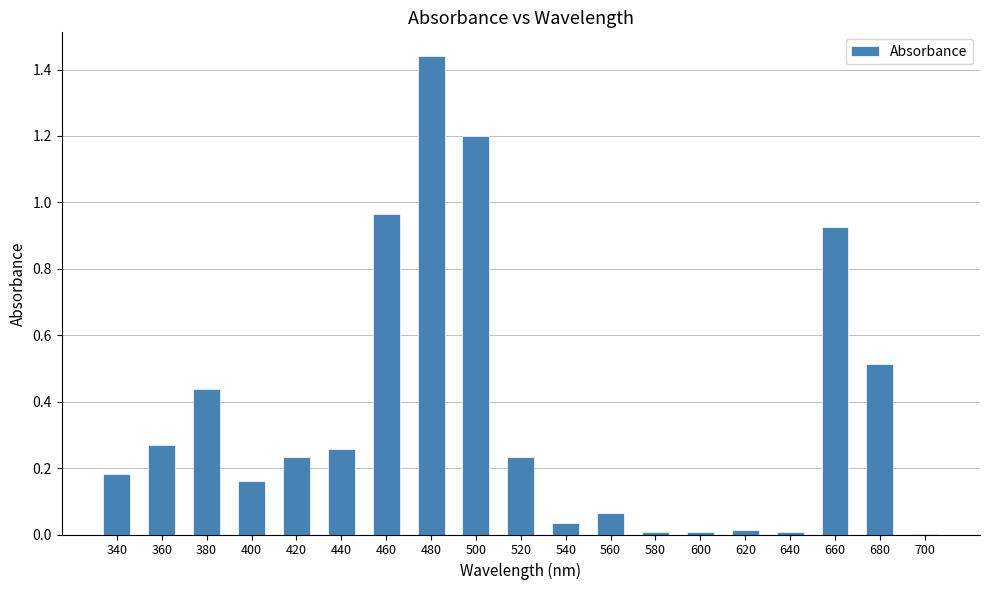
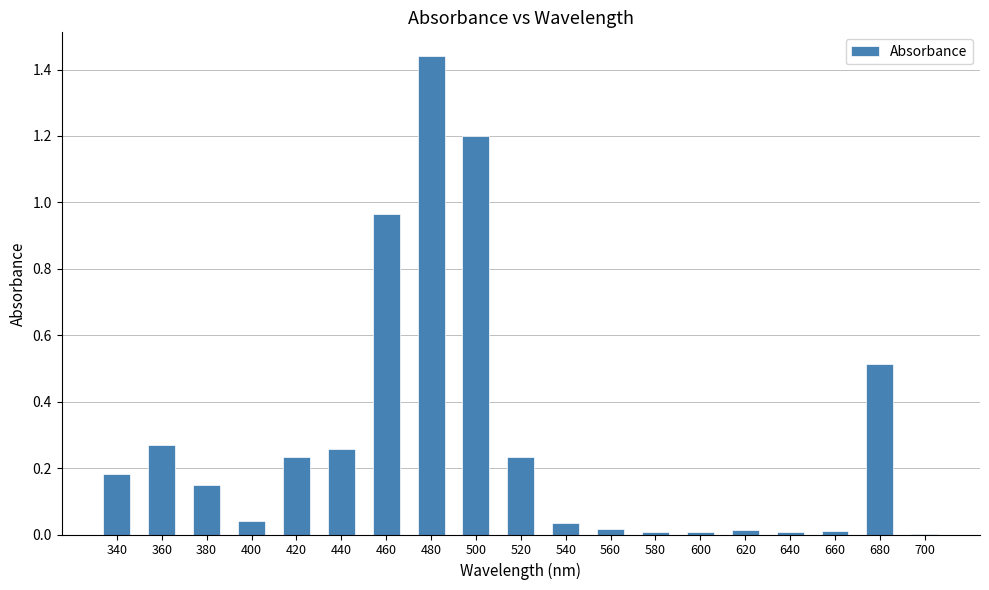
  {
    "340": 0.18,
    "360": 0.27,
-   "380": 0.44,
-   "400": 0.16,
+   "380": 0.15,
+   "400": 0.04,
    "420": 0.23,
    "440": 0.26,
    "460": 0.97,
    "480": 1.44,
    "500": 1.20,
    "520": 0.23,
    "540": 0.04,
-   "560": 0.07,
+   "560": 0.02,
    "580": 0.01,
    "620": 0.02,
    "640": 0.01,
-   "660": 0.93,
+   "660": 0.01,
    "680": 0.51
  }
